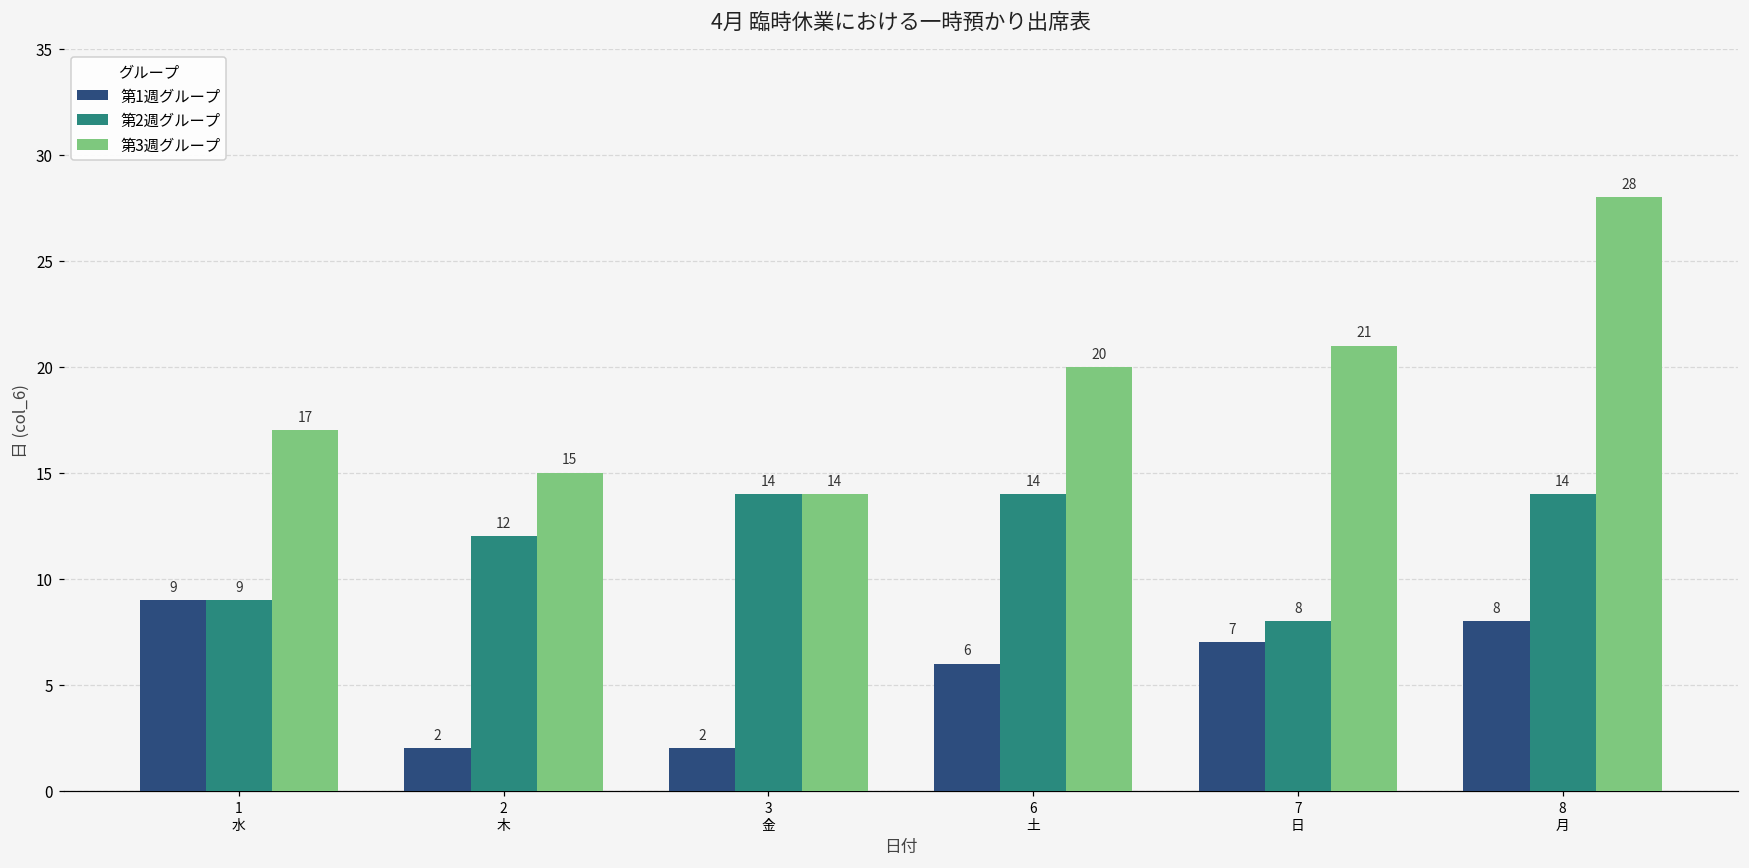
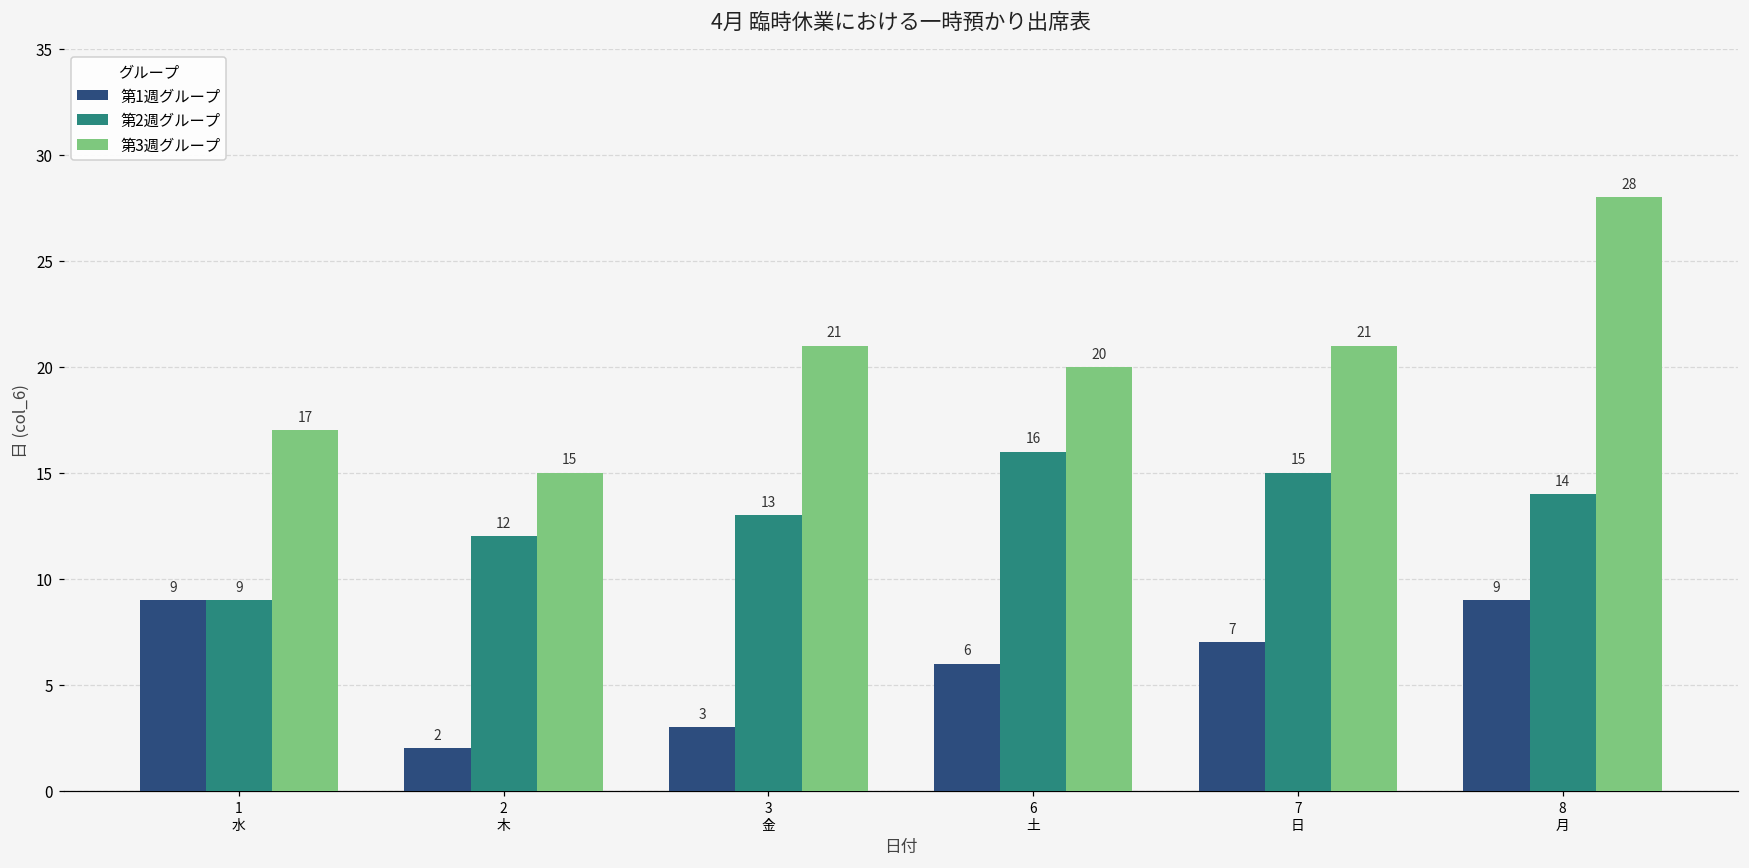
  {
    "第1週グループ": {
      "1 水": 9,
      "2 木": 2,
-     "3 金": 2,
+     "3 金": 3,
      "6 土": 6,
      "7 日": 7,
-     "8 月": 8
+     "8 月": 9
    },
    "第2週グループ": {
      "1 水": 9,
      "2 木": 12,
-     "3 金": 14,
-     "6 土": 14,
-     "7 日": 8,
+     "3 金": 13,
+     "6 土": 16,
+     "7 日": 15,
      "8 月": 14
    },
    "第3週グループ": {
      "1 水": 17,
      "2 木": 15,
-     "3 金": 14,
+     "3 金": 21,
      "6 土": 20,
      "7 日": 21,
      "8 月": 28
    }
  }
